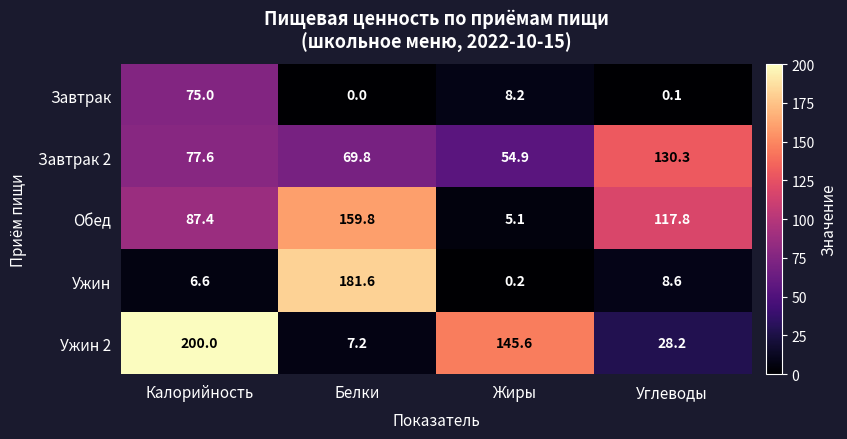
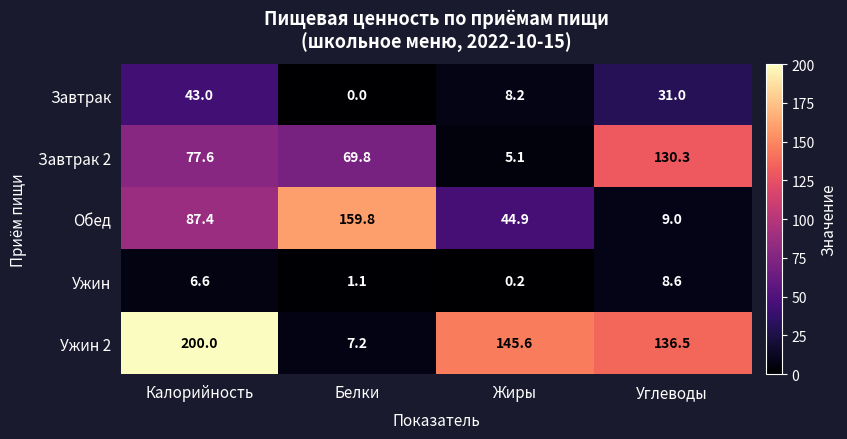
  {
    "Завтрак": {
-     "Калорийность": 75.0,
+     "Калорийность": 43.0,
      "Белки": 0.0,
      "Жиры": 8.2,
-     "Углеводы": 0.1
+     "Углеводы": 31.0
    },
    "Завтрак 2": {
      "Калорийность": 77.6,
      "Белки": 69.8,
-     "Жиры": 54.9,
+     "Жиры": 5.1,
      "Углеводы": 130.3
    },
    "Обед": {
      "Калорийность": 87.4,
      "Белки": 159.8,
-     "Жиры": 5.1,
-     "Углеводы": 117.8
+     "Жиры": 44.9,
+     "Углеводы": 9.0
    },
    "Ужин": {
      "Калорийность": 6.6,
-     "Белки": 181.6,
+     "Белки": 1.1,
      "Жиры": 0.2,
      "Углеводы": 8.6
    },
    "Ужин 2": {
      "Калорийность": 200.0,
      "Белки": 7.2,
      "Жиры": 145.6,
-     "Углеводы": 28.2
+     "Углеводы": 136.5
    }
  }
